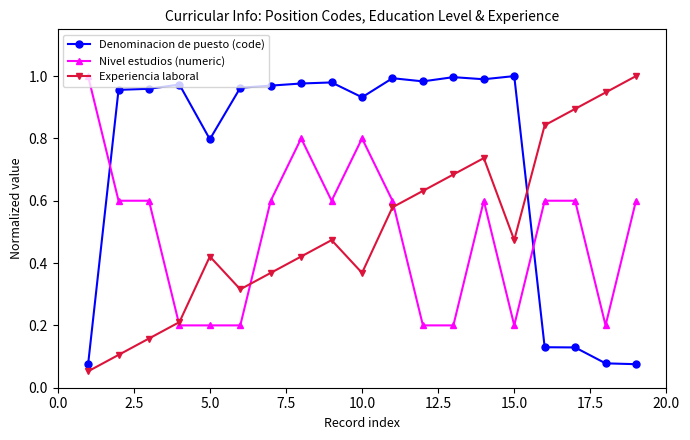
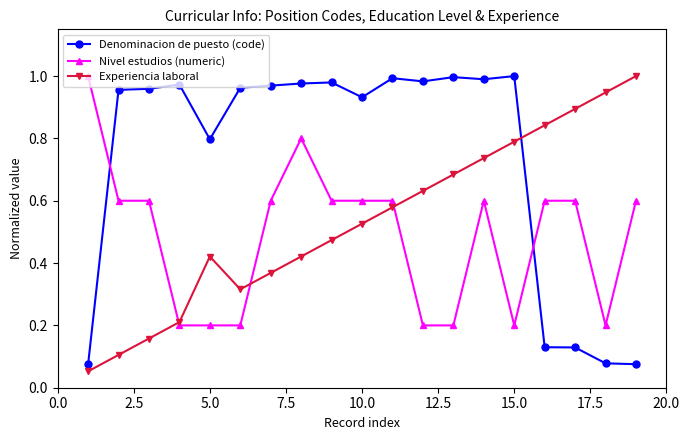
  {
    "Denominacion de puesto (code)": {
      "5.0": 0.80,
      "10.0": 0.93,
      "15.0": 1.00
    },
    "Nivel estudios (numeric)": {
      "5.0": 0.20,
-     "10.0": 0.80,
+     "10.0": 0.60,
      "15.0": 0.20
    },
    "Experiencia laboral": {
      "5.0": 0.42,
-     "10.0": 0.37,
-     "15.0": 0.47
+     "10.0": 0.53,
+     "15.0": 0.79
    }
  }
